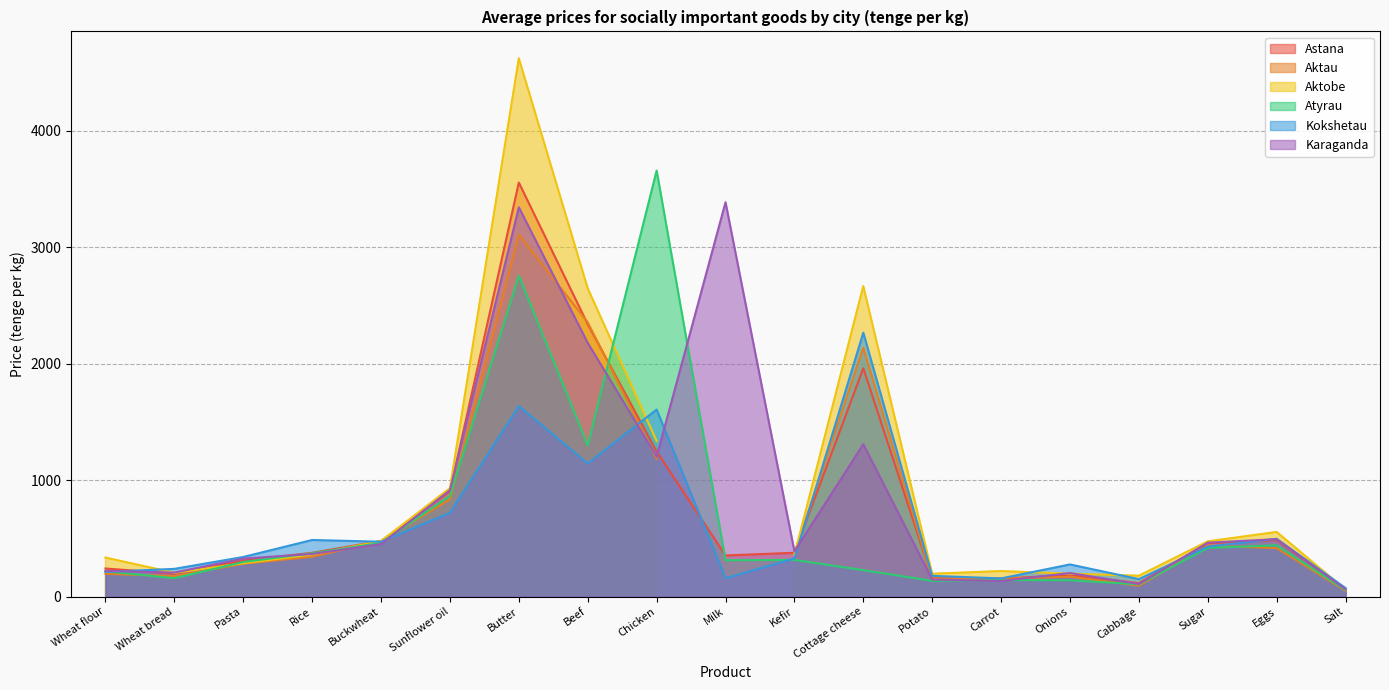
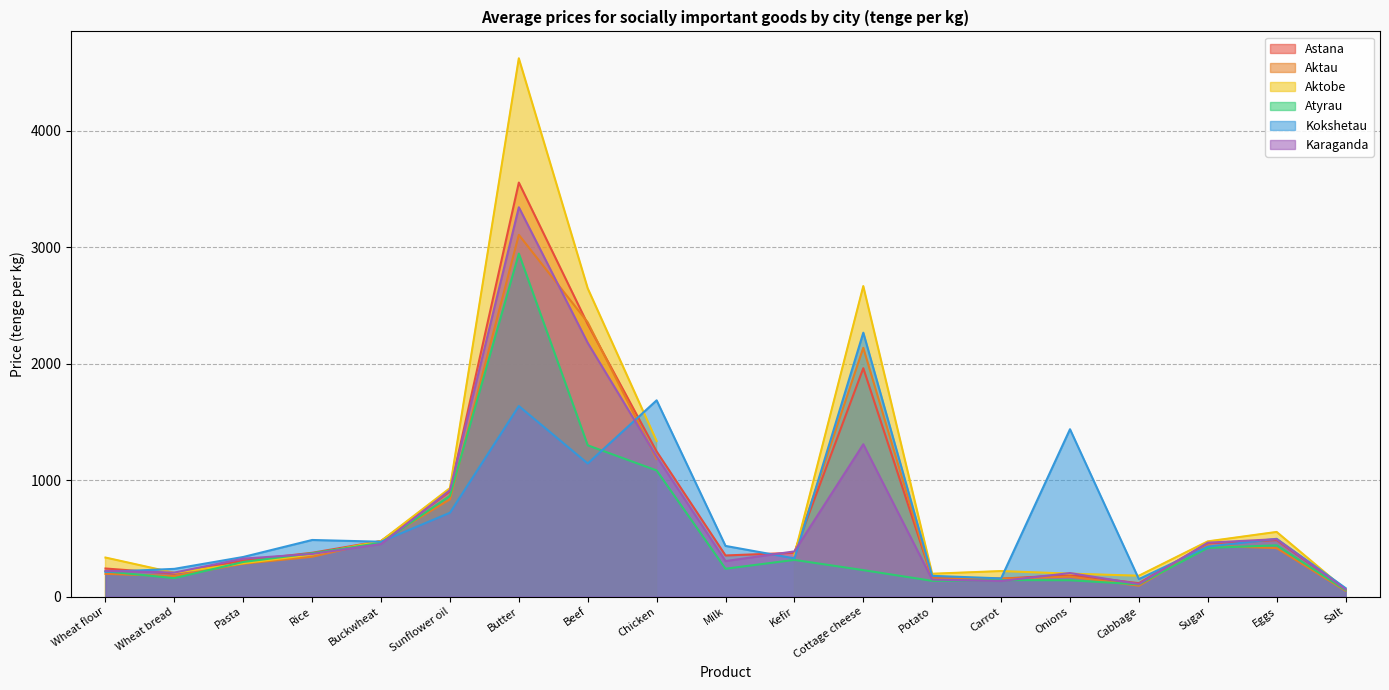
  {
    "Atyrau": {
      "Sunflower oil": 870,
-     "Butter": 2760,
+     "Butter": 2950,
      "Beef": 1300,
-     "Chicken": 3660,
-     "Milk": 310,
+     "Chicken": 1080,
+     "Milk": 240,
      "Cottage cheese": 230,
      "Onions": 140,
      "Eggs": 440
    },
    "Kokshetau": {
      "Wheat bread": 240,
      "Rice": 490,
      "Sunflower oil": 720,
      "Butter": 1640,
      "Beef": 1140,
-     "Chicken": 1610,
-     "Milk": 160,
+     "Chicken": 1690,
+     "Milk": 440,
      "Cottage cheese": 2270,
-     "Onions": 280,
+     "Onions": 1440,
      "Cabbage": 150
    },
    "Karaganda": {
      "Butter": 3340,
      "Beef": 2180,
-     "Milk": 3390,
+     "Milk": 310,
      "Cottage cheese": 1310
    }
  }
